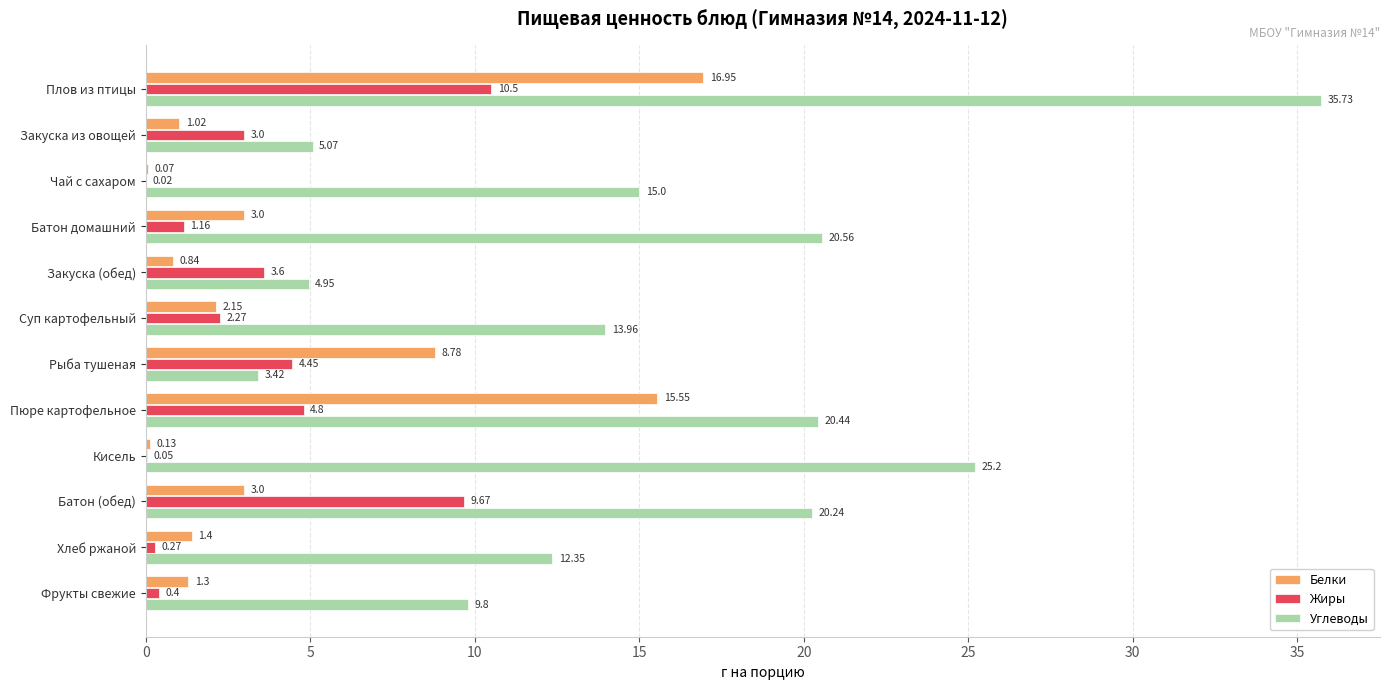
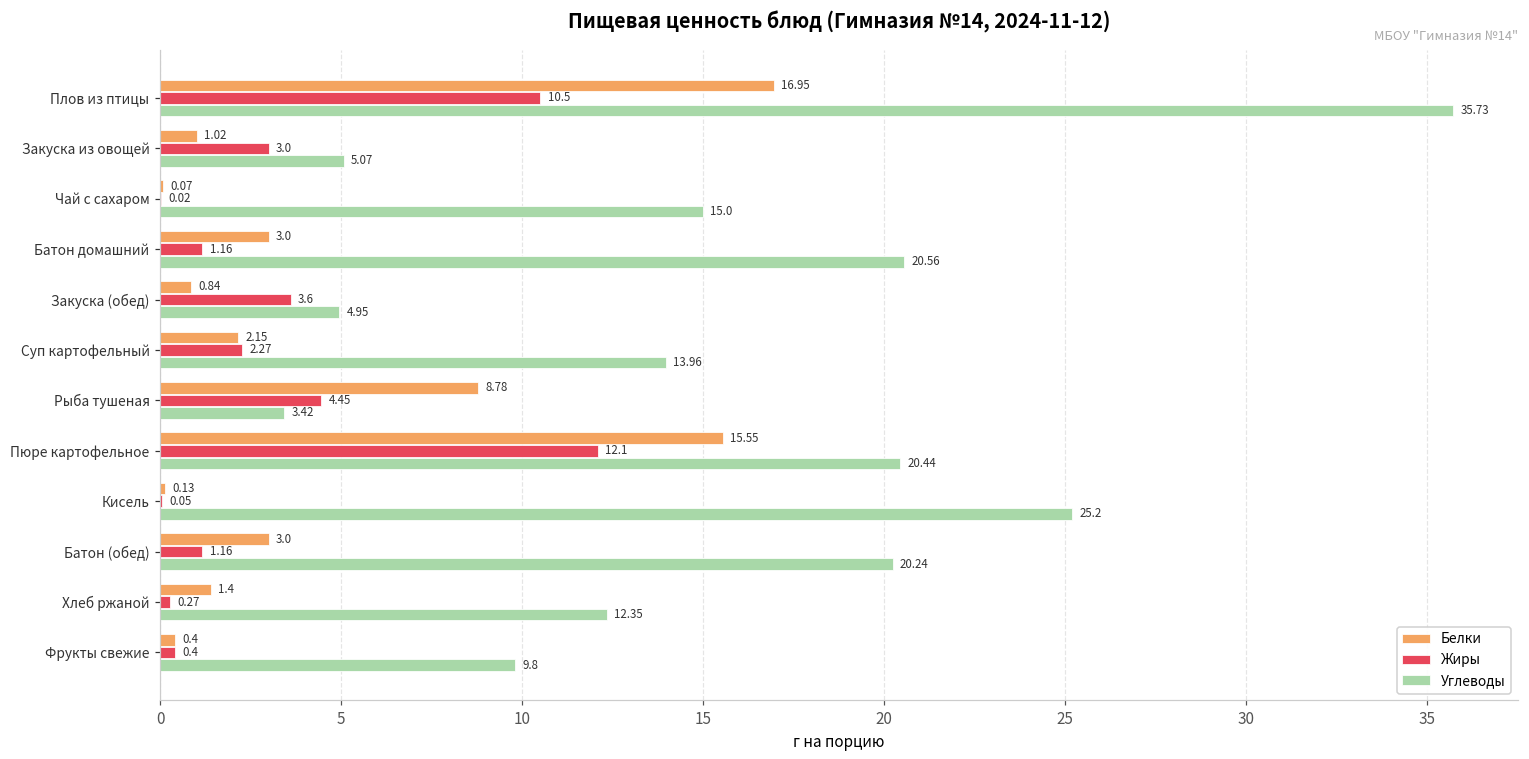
  {
    "Белки": {
      "Плов из птицы": 16.95,
      "Закуска из овощей": 1.02,
      "Чай с сахаром": 0.07,
      "Батон домашний": 3.0,
      "Закуска (обед)": 0.84,
      "Суп картофельный": 2.15,
      "Рыба тушеная": 8.78,
      "Пюре картофельное": 15.55,
      "Кисель": 0.13,
      "Батон (обед)": 3.0,
      "Хлеб ржаной": 1.4,
-     "Фрукты свежие": 1.3
+     "Фрукты свежие": 0.4
    },
    "Жиры": {
      "Плов из птицы": 10.5,
      "Закуска из овощей": 3.0,
      "Чай с сахаром": 0.02,
      "Батон домашний": 1.16,
      "Закуска (обед)": 3.6,
      "Суп картофельный": 2.27,
      "Рыба тушеная": 4.45,
-     "Пюре картофельное": 4.8,
+     "Пюре картофельное": 12.1,
      "Кисель": 0.05,
-     "Батон (обед)": 9.67,
+     "Батон (обед)": 1.16,
      "Хлеб ржаной": 0.27,
      "Фрукты свежие": 0.4
    },
    "Углеводы": {
      "Плов из птицы": 35.73,
      "Закуска из овощей": 5.07,
      "Чай с сахаром": 15.0,
      "Батон домашний": 20.56,
      "Закуска (обед)": 4.95,
      "Суп картофельный": 13.96,
      "Рыба тушеная": 3.42,
      "Пюре картофельное": 20.44,
      "Кисель": 25.2,
      "Батон (обед)": 20.24,
      "Хлеб ржаной": 12.35,
      "Фрукты свежие": 9.8
    }
  }
